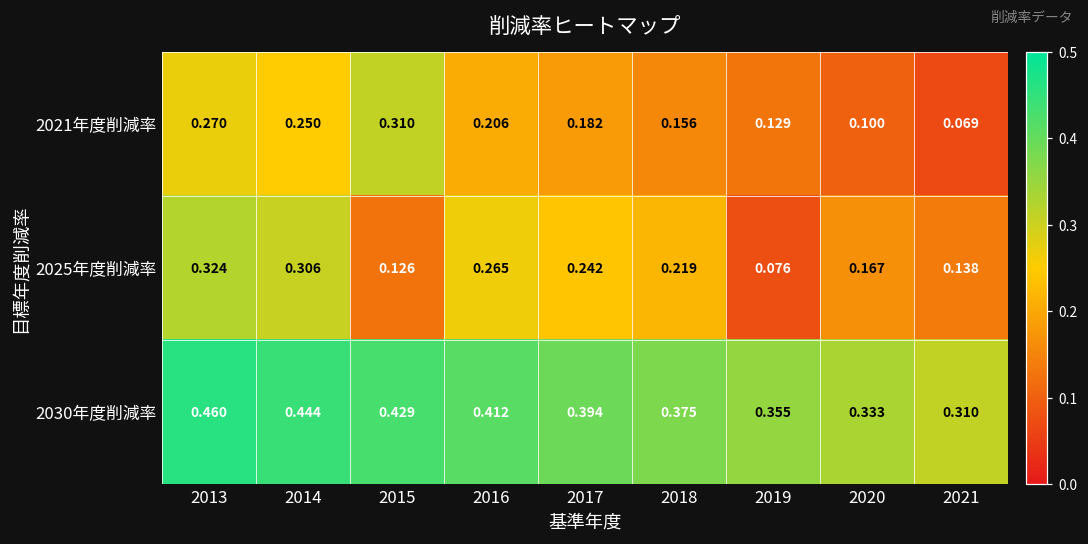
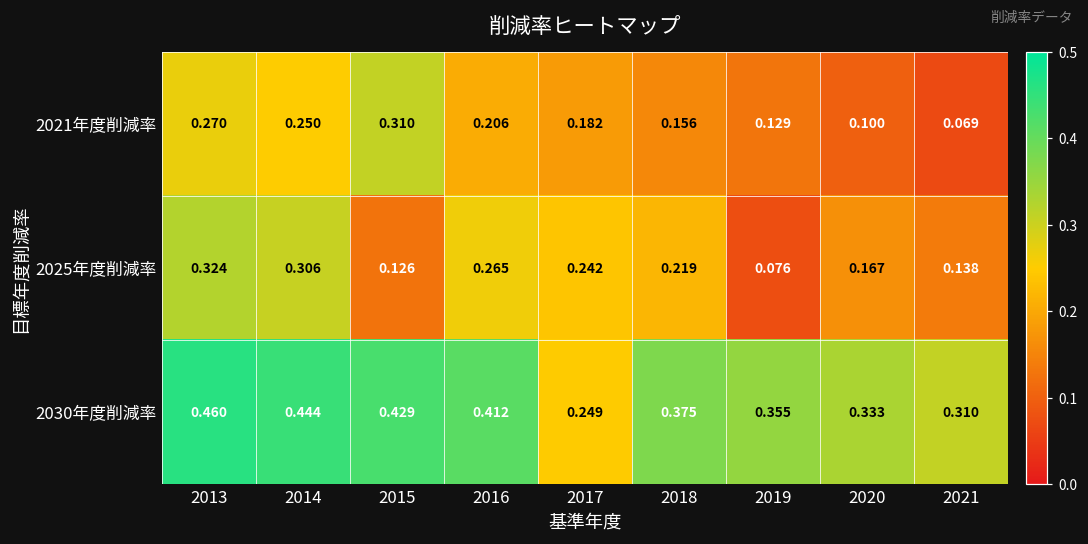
  {
    "2021年度削減率": {
      "2013": 0.270,
      "2014": 0.250,
      "2015": 0.310,
      "2016": 0.206,
      "2017": 0.182,
      "2018": 0.156,
      "2019": 0.129,
      "2020": 0.100,
      "2021": 0.069
    },
    "2025年度削減率": {
      "2013": 0.324,
      "2014": 0.306,
      "2015": 0.126,
      "2016": 0.265,
      "2017": 0.242,
      "2018": 0.219,
      "2019": 0.076,
      "2020": 0.167,
      "2021": 0.138
    },
    "2030年度削減率": {
      "2013": 0.460,
      "2014": 0.444,
      "2015": 0.429,
      "2016": 0.412,
-     "2017": 0.394,
+     "2017": 0.249,
      "2018": 0.375,
      "2019": 0.355,
      "2020": 0.333,
      "2021": 0.310
    }
  }
